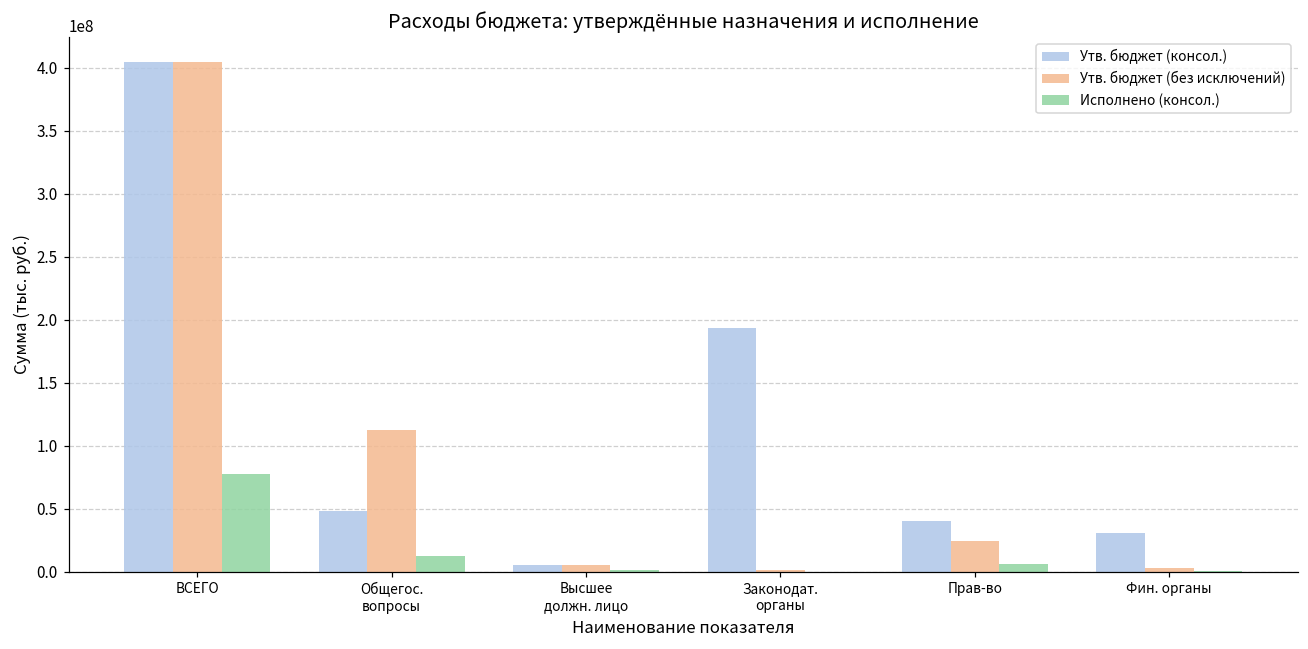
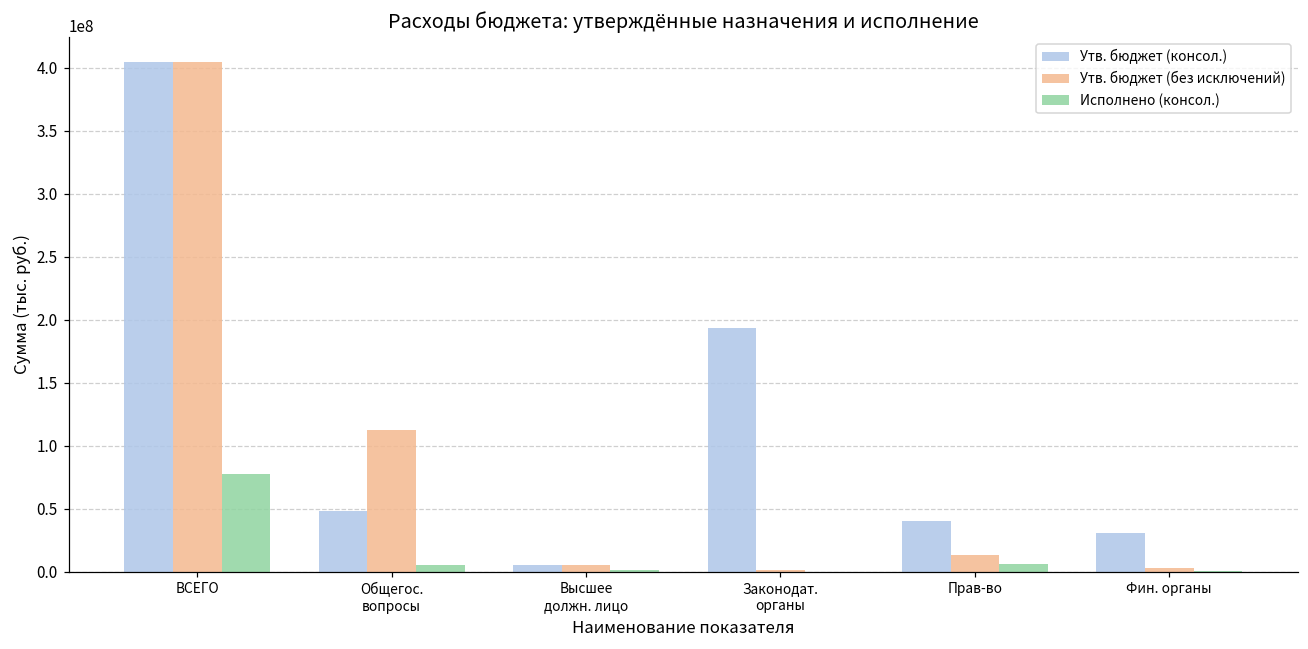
  {
    "Утв. бюджет (консол.)": {
      "ВСЕГО": 404000000,
      "Общегос. вопросы": 49000000,
      "Высшее должн. лицо": 5000000,
      "Законодат. органы": 193000000,
      "Прав-во": 40000000,
      "Фин. органы": 31000000
    },
    "Утв. бюджет (без исключений)": {
      "ВСЕГО": 404000000,
      "Общегос. вопросы": 112000000,
      "Высшее должн. лицо": 5000000,
-     "Прав-во": 24000000,
+     "Прав-во": 14000000,
      "Фин. органы": 3000000
    },
    "Исполнено (консол.)": {
      "ВСЕГО": 77000000,
-     "Общегос. вопросы": 13000000,
+     "Общегос. вопросы": 5000000,
      "Прав-во": 6000000
    }
  }
